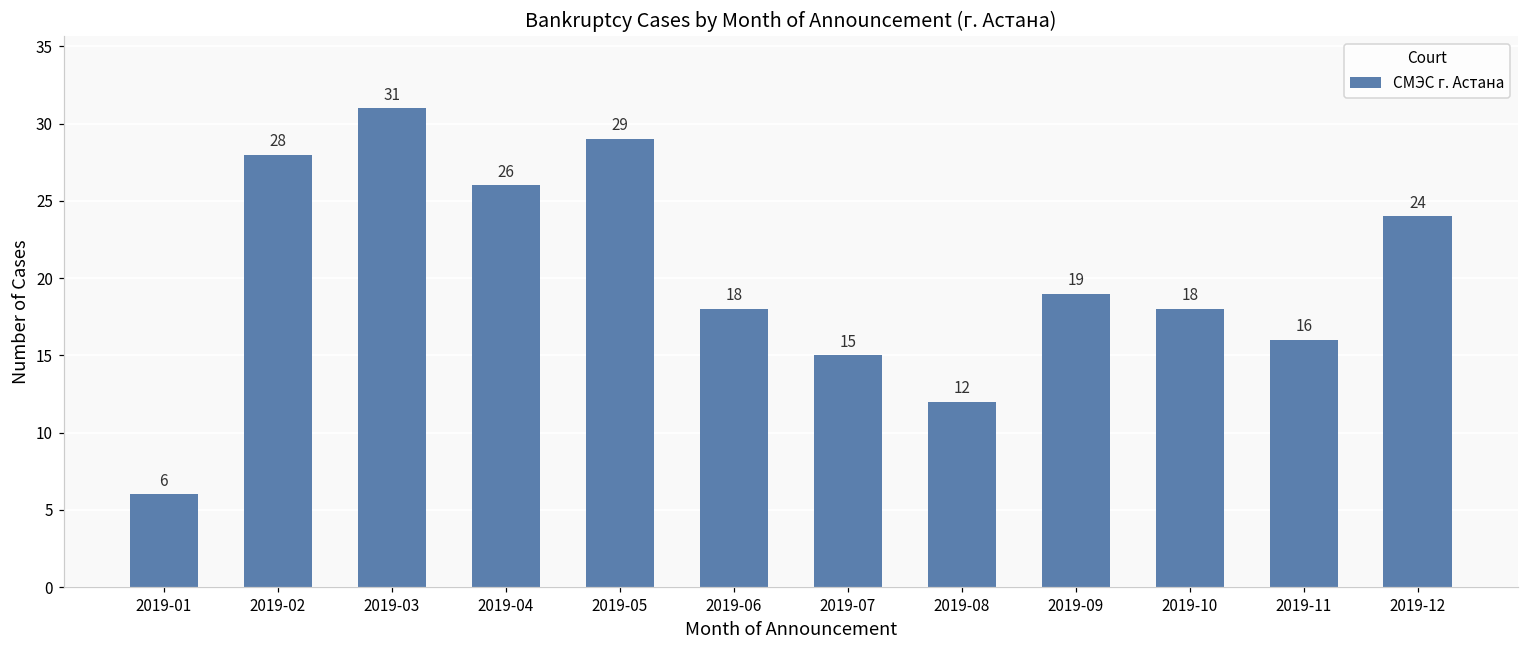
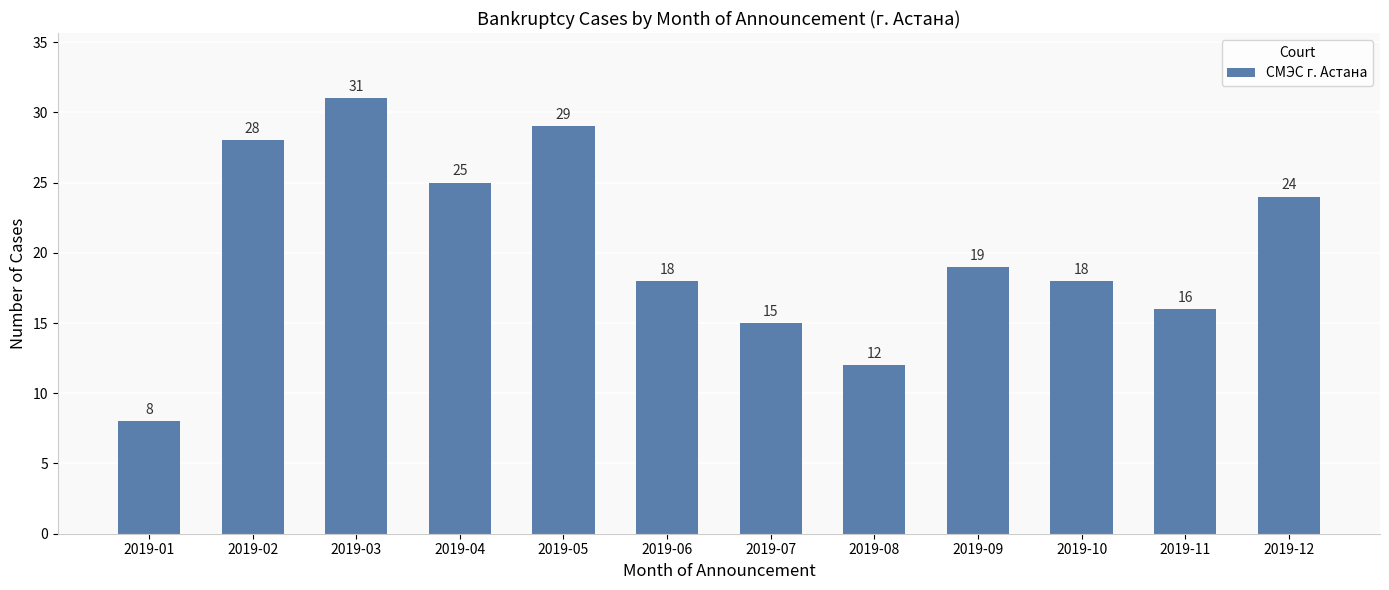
  {
-   "2019-01": 6,
+   "2019-01": 8,
    "2019-02": 28,
    "2019-03": 31,
-   "2019-04": 26,
+   "2019-04": 25,
    "2019-05": 29,
    "2019-06": 18,
    "2019-07": 15,
    "2019-08": 12,
    "2019-09": 19,
    "2019-10": 18,
    "2019-11": 16,
    "2019-12": 24
  }
